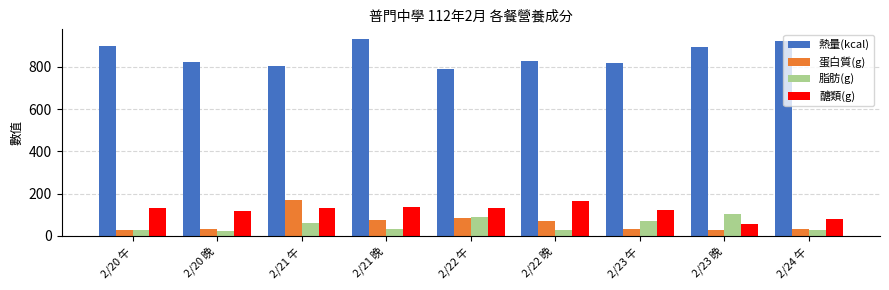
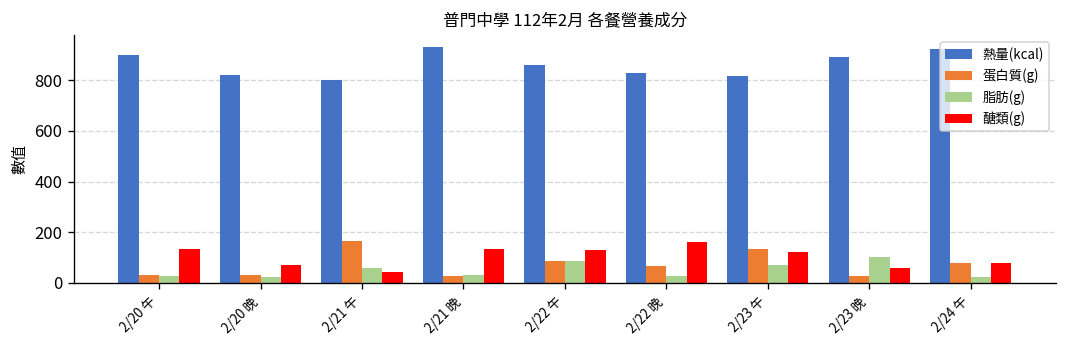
  {
    "熱量(kcal)": {
      "2/20 午": 900,
      "2/20 晚": 820,
      "2/21 午": 800,
      "2/21 晚": 930,
-     "2/22 午": 790,
+     "2/22 午": 860,
      "2/22 晚": 830,
      "2/23 午": 820,
      "2/23 晚": 890
    },
    "蛋白質(g)": {
      "2/20 午": 30,
      "2/20 晚": 30,
      "2/21 午": 170,
-     "2/21 晚": 70,
+     "2/21 晚": 30,
      "2/22 午": 90,
      "2/22 晚": 70,
-     "2/23 午": 30,
+     "2/23 午": 130,
      "2/23 晚": 30,
-     "2/24 午": 30
+     "2/24 午": 80
    },
    "脂肪(g)": {
      "2/20 午": 30,
      "2/20 晚": 20,
      "2/21 午": 60,
      "2/21 晚": 30,
      "2/22 午": 90,
      "2/22 晚": 30,
      "2/23 午": 70,
      "2/23 晚": 100,
      "2/24 午": 30
    },
    "醣類(g)": {
      "2/20 午": 130,
-     "2/20 晚": 120,
-     "2/21 午": 130,
+     "2/20 晚": 70,
+     "2/21 午": 40,
      "2/21 晚": 140,
      "2/22 午": 130,
      "2/22 晚": 160,
      "2/23 午": 120,
      "2/23 晚": 60,
      "2/24 午": 80
    }
  }
